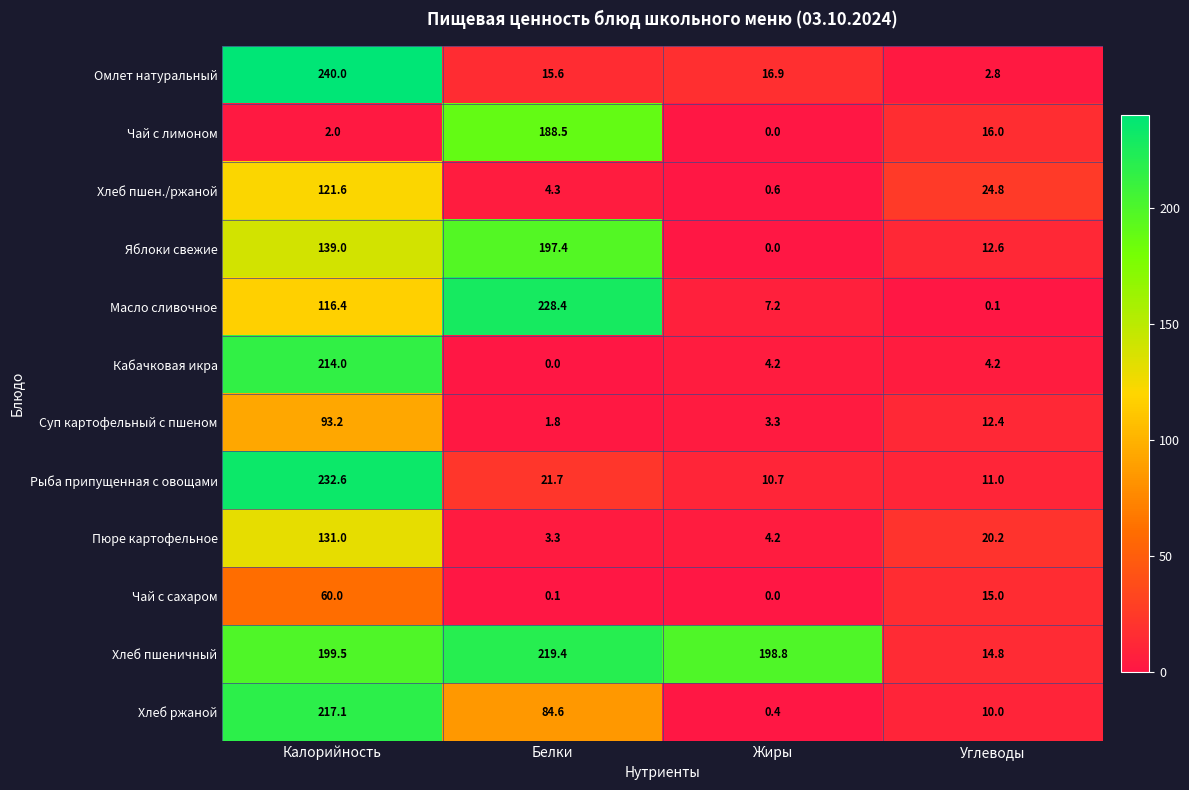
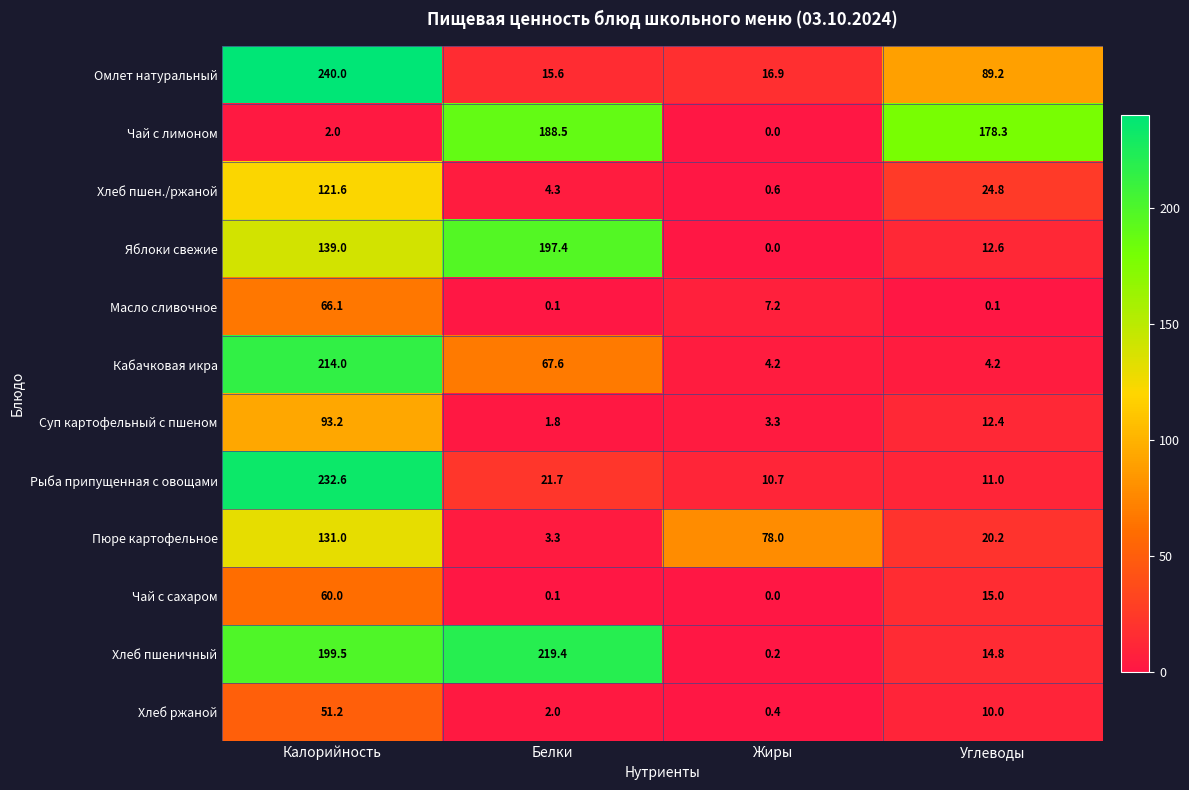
  {
    "Омлет натуральный": {
      "Калорийность": 240.0,
      "Белки": 15.6,
      "Жиры": 16.9,
-     "Углеводы": 2.8
+     "Углеводы": 89.2
    },
    "Чай с лимоном": {
      "Калорийность": 2.0,
      "Белки": 188.5,
      "Жиры": 0.0,
-     "Углеводы": 16.0
+     "Углеводы": 178.3
    },
    "Хлеб пшен./ржаной": {
      "Калорийность": 121.6,
      "Белки": 4.3,
      "Жиры": 0.6,
      "Углеводы": 24.8
    },
    "Яблоки свежие": {
      "Калорийность": 139.0,
      "Белки": 197.4,
      "Жиры": 0.0,
      "Углеводы": 12.6
    },
    "Масло сливочное": {
-     "Калорийность": 116.4,
-     "Белки": 228.4,
+     "Калорийность": 66.1,
+     "Белки": 0.1,
      "Жиры": 7.2,
      "Углеводы": 0.1
    },
    "Кабачковая икра": {
      "Калорийность": 214.0,
-     "Белки": 0.0,
+     "Белки": 67.6,
      "Жиры": 4.2,
      "Углеводы": 4.2
    },
    "Суп картофельный с пшеном": {
      "Калорийность": 93.2,
      "Белки": 1.8,
      "Жиры": 3.3,
      "Углеводы": 12.4
    },
    "Рыба припущенная с овощами": {
      "Калорийность": 232.6,
      "Белки": 21.7,
      "Жиры": 10.7,
      "Углеводы": 11.0
    },
    "Пюре картофельное": {
      "Калорийность": 131.0,
      "Белки": 3.3,
-     "Жиры": 4.2,
+     "Жиры": 78.0,
      "Углеводы": 20.2
    },
    "Чай с сахаром": {
      "Калорийность": 60.0,
      "Белки": 0.1,
      "Жиры": 0.0,
      "Углеводы": 15.0
    },
    "Хлеб пшеничный": {
      "Калорийность": 199.5,
      "Белки": 219.4,
-     "Жиры": 198.8,
+     "Жиры": 0.2,
      "Углеводы": 14.8
    },
    "Хлеб ржаной": {
-     "Калорийность": 217.1,
-     "Белки": 84.6,
+     "Калорийность": 51.2,
+     "Белки": 2.0,
      "Жиры": 0.4,
      "Углеводы": 10.0
    }
  }
